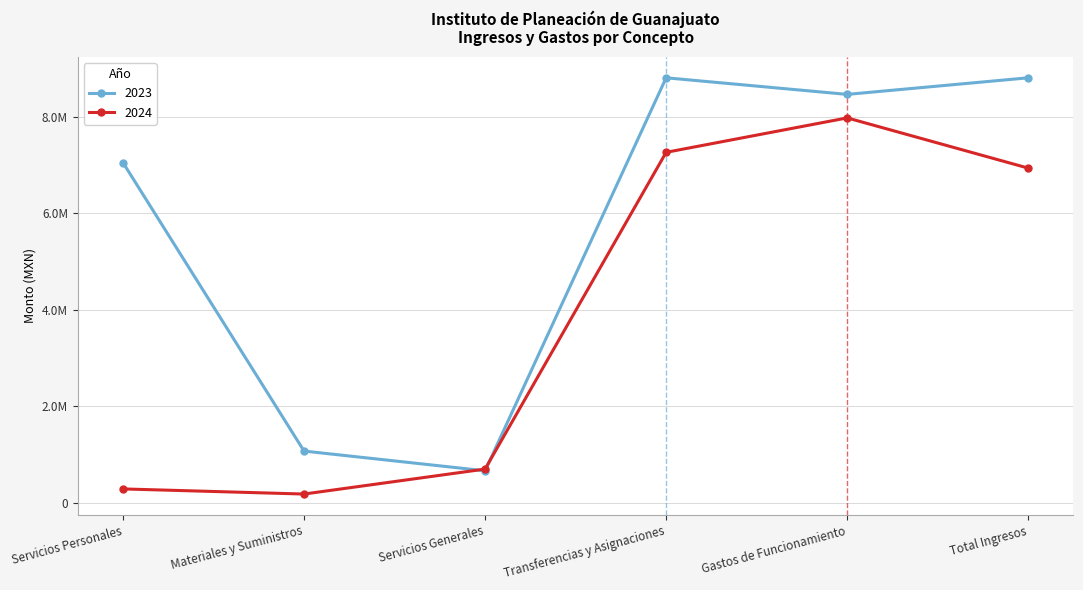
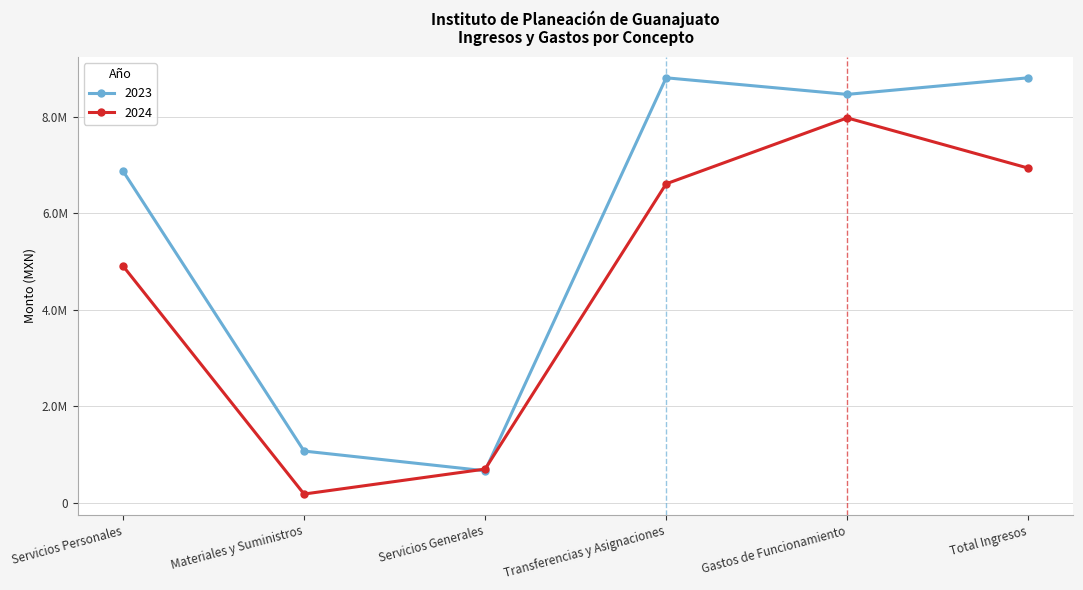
  {
    "2023": {
-     "Servicios Personales": 7000000,
+     "Servicios Personales": 6900000,
      "Materiales y Suministros": 1100000,
      "Transferencias y Asignaciones": 8800000,
      "Gastos de Funcionamiento": 8500000,
      "Total Ingresos": 8800000
    },
    "2024": {
-     "Servicios Personales": 300000,
+     "Servicios Personales": 4900000,
      "Materiales y Suministros": 200000,
-     "Transferencias y Asignaciones": 7300000,
+     "Transferencias y Asignaciones": 6600000,
      "Gastos de Funcionamiento": 8000000,
      "Total Ingresos": 6900000
    }
  }
